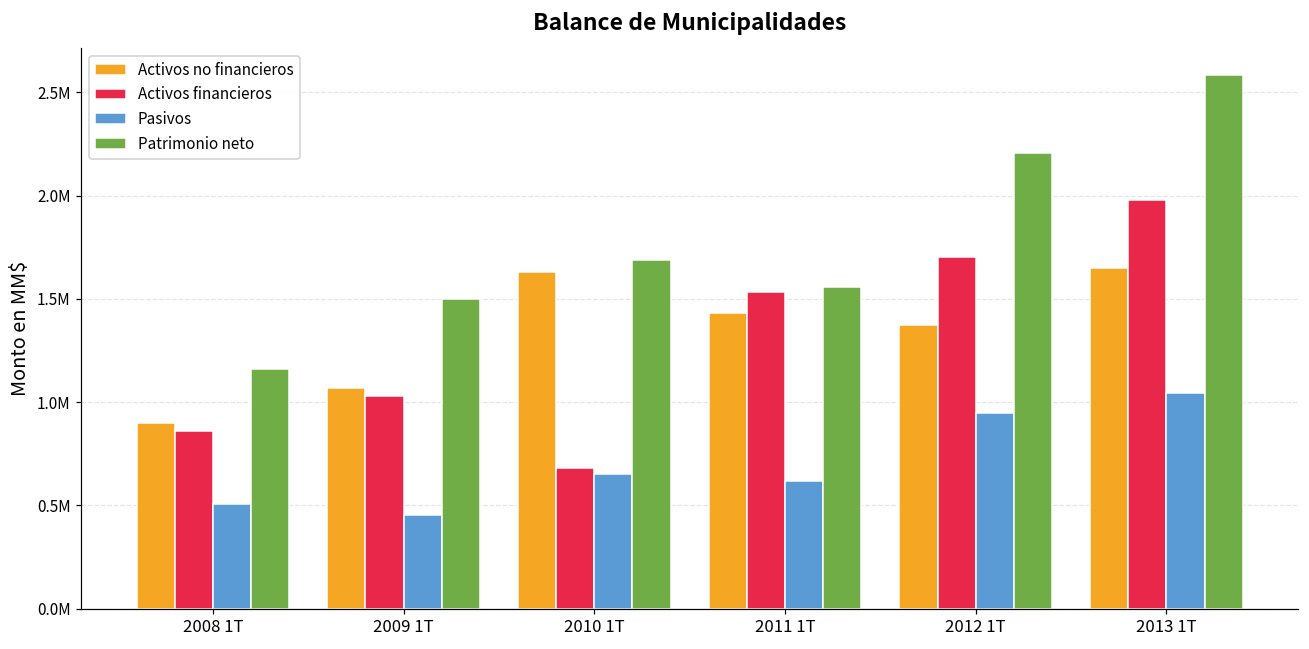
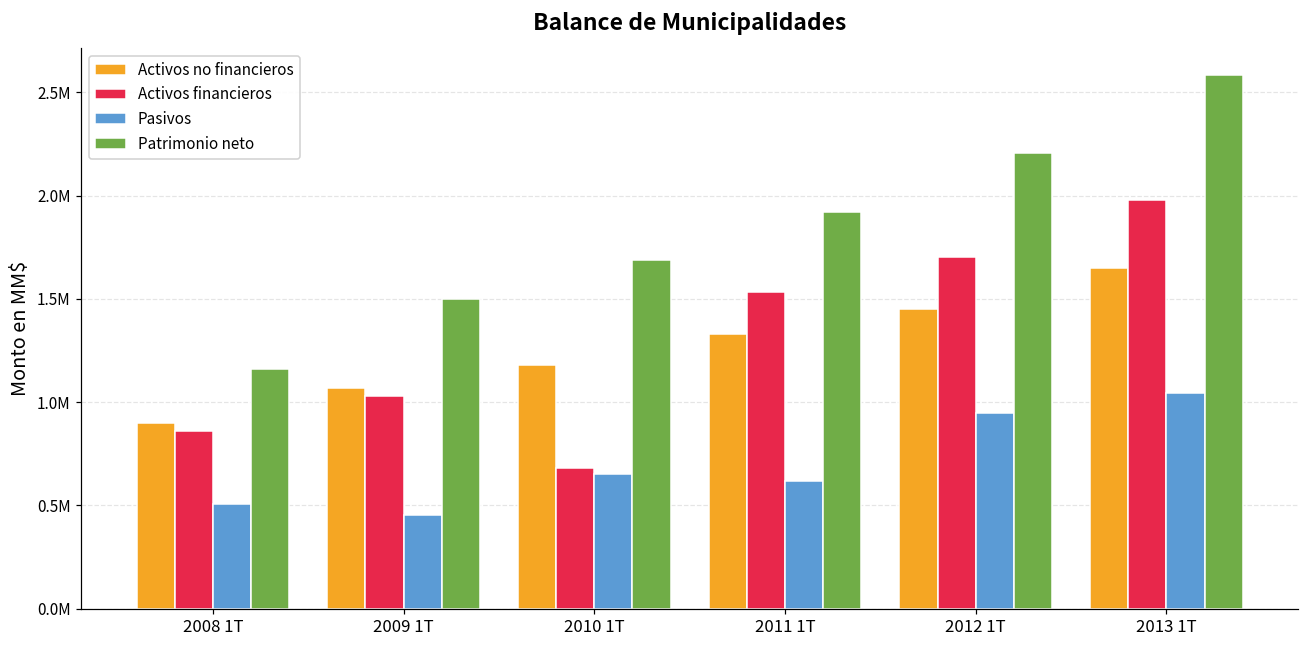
  {
    "Activos no financieros": {
      "2008 1T": 900000,
      "2009 1T": 1070000,
-     "2010 1T": 1630000,
-     "2011 1T": 1430000,
-     "2012 1T": 1370000,
+     "2010 1T": 1180000,
+     "2011 1T": 1330000,
+     "2012 1T": 1450000,
      "2013 1T": 1650000
    },
    "Activos financieros": {
      "2008 1T": 860000,
      "2009 1T": 1030000,
      "2010 1T": 680000,
      "2011 1T": 1530000,
      "2012 1T": 1700000,
      "2013 1T": 1980000
    },
    "Pasivos": {
      "2008 1T": 510000,
      "2009 1T": 450000,
      "2010 1T": 650000,
      "2011 1T": 620000,
      "2012 1T": 950000,
      "2013 1T": 1040000
    },
    "Patrimonio neto": {
      "2008 1T": 1160000,
      "2009 1T": 1500000,
      "2010 1T": 1690000,
-     "2011 1T": 1560000,
+     "2011 1T": 1920000,
      "2012 1T": 2210000,
      "2013 1T": 2590000
    }
  }
